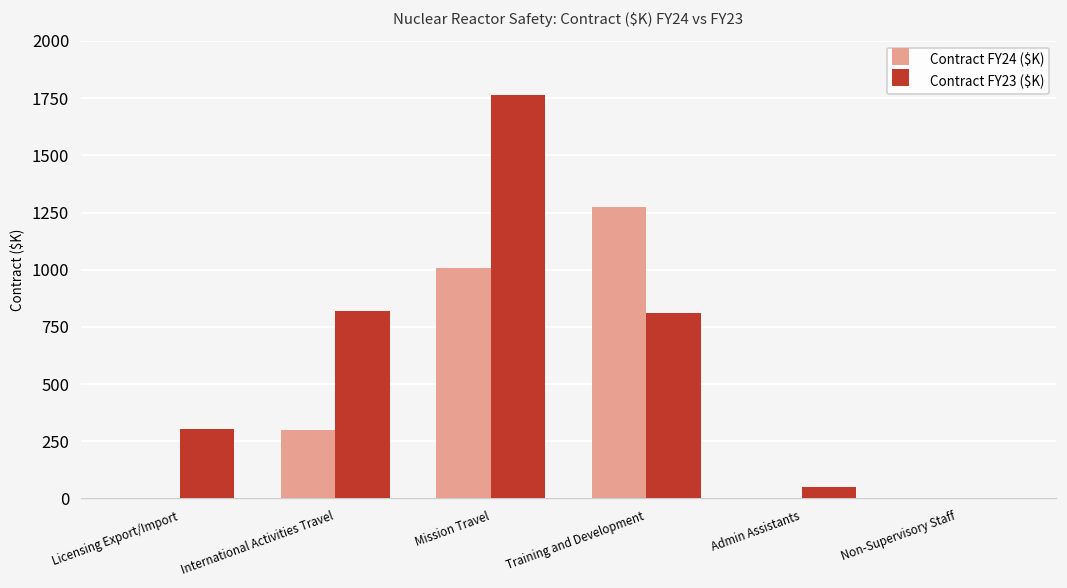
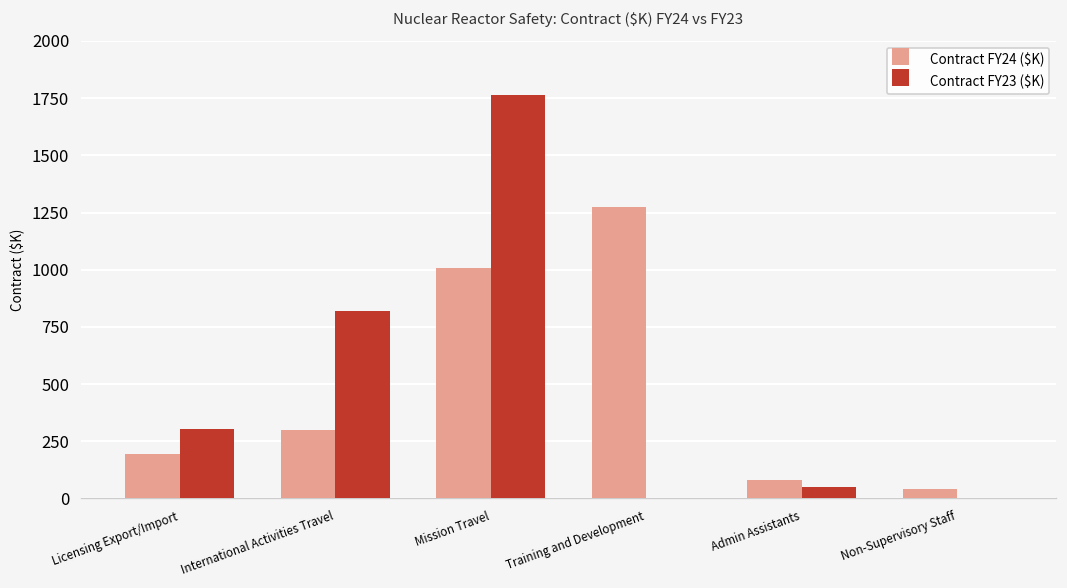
  {
    "Contract FY24 ($K)": {
-     "Licensing Export/Import": 0,
+     "Licensing Export/Import": 190,
      "International Activities Travel": 300,
      "Mission Travel": 1010,
      "Training and Development": 1280,
-     "Admin Assistants": 0,
-     "Non-Supervisory Staff": 0
+     "Admin Assistants": 80,
+     "Non-Supervisory Staff": 40
    },
    "Contract FY23 ($K)": {
      "Licensing Export/Import": 310,
      "International Activities Travel": 820,
      "Mission Travel": 1760,
-     "Training and Development": 810,
+     "Training and Development": 0,
      "Admin Assistants": 50,
      "Non-Supervisory Staff": 0
    }
  }
